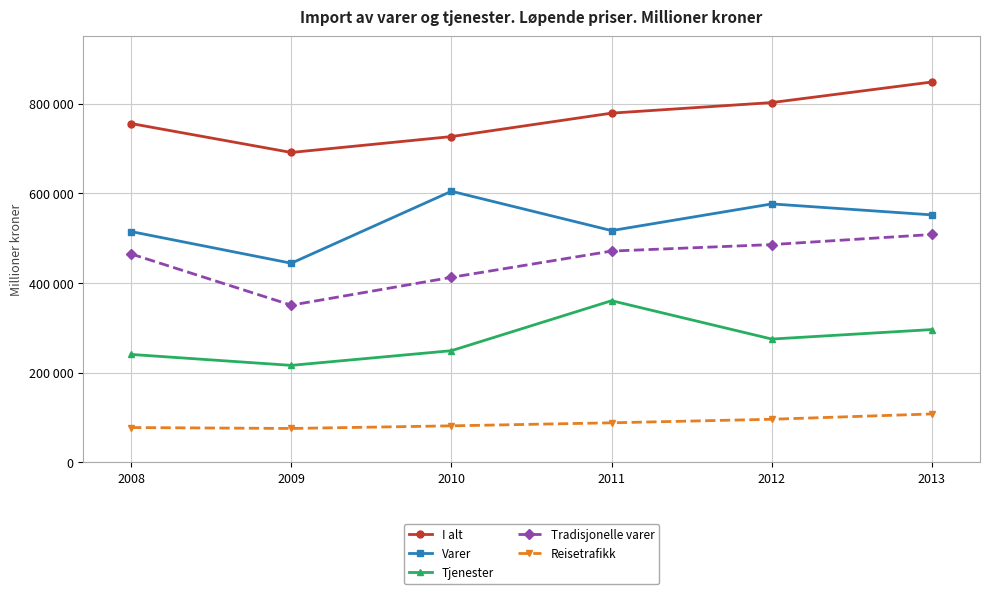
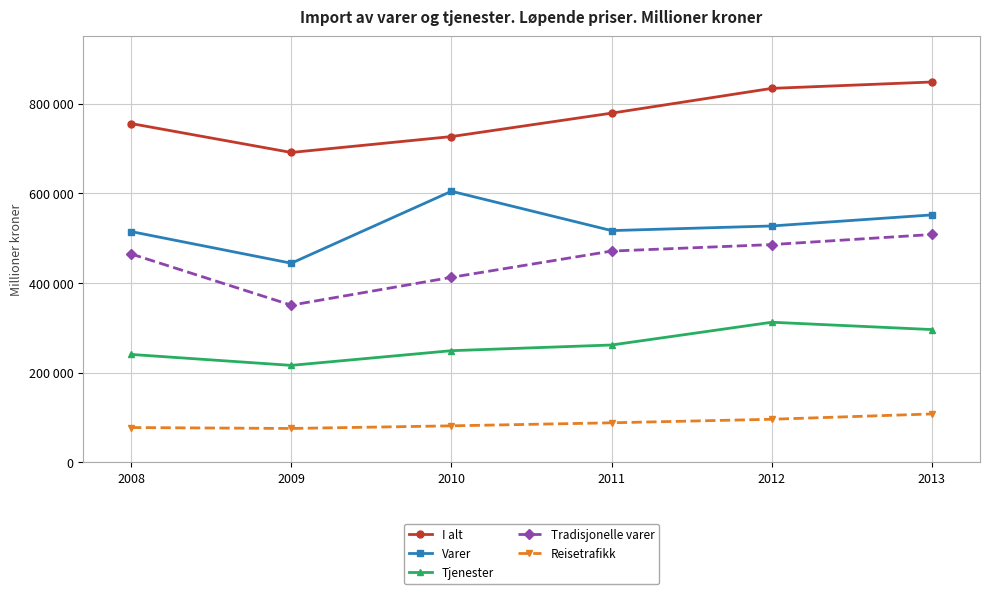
  {
    "I alt": {
      "2008": 760000,
      "2009": 690000,
      "2010": 730000,
      "2011": 780000,
-     "2012": 800000,
+     "2012": 830000,
      "2013": 850000
    },
    "Varer": {
      "2008": 510000,
      "2009": 440000,
      "2010": 600000,
      "2011": 520000,
-     "2012": 580000,
+     "2012": 530000,
      "2013": 550000
    },
    "Tjenester": {
      "2008": 240000,
      "2009": 220000,
      "2010": 250000,
-     "2011": 360000,
-     "2012": 280000,
+     "2011": 260000,
+     "2012": 310000,
      "2013": 300000
    },
    "Tradisjonelle varer": {
      "2008": 460000,
      "2009": 350000,
      "2010": 410000,
      "2011": 470000,
      "2012": 490000,
      "2013": 510000
    },
    "Reisetrafikk": {
      "2008": 80000,
      "2009": 80000,
      "2010": 80000,
      "2011": 90000,
      "2012": 100000,
      "2013": 110000
    }
  }
